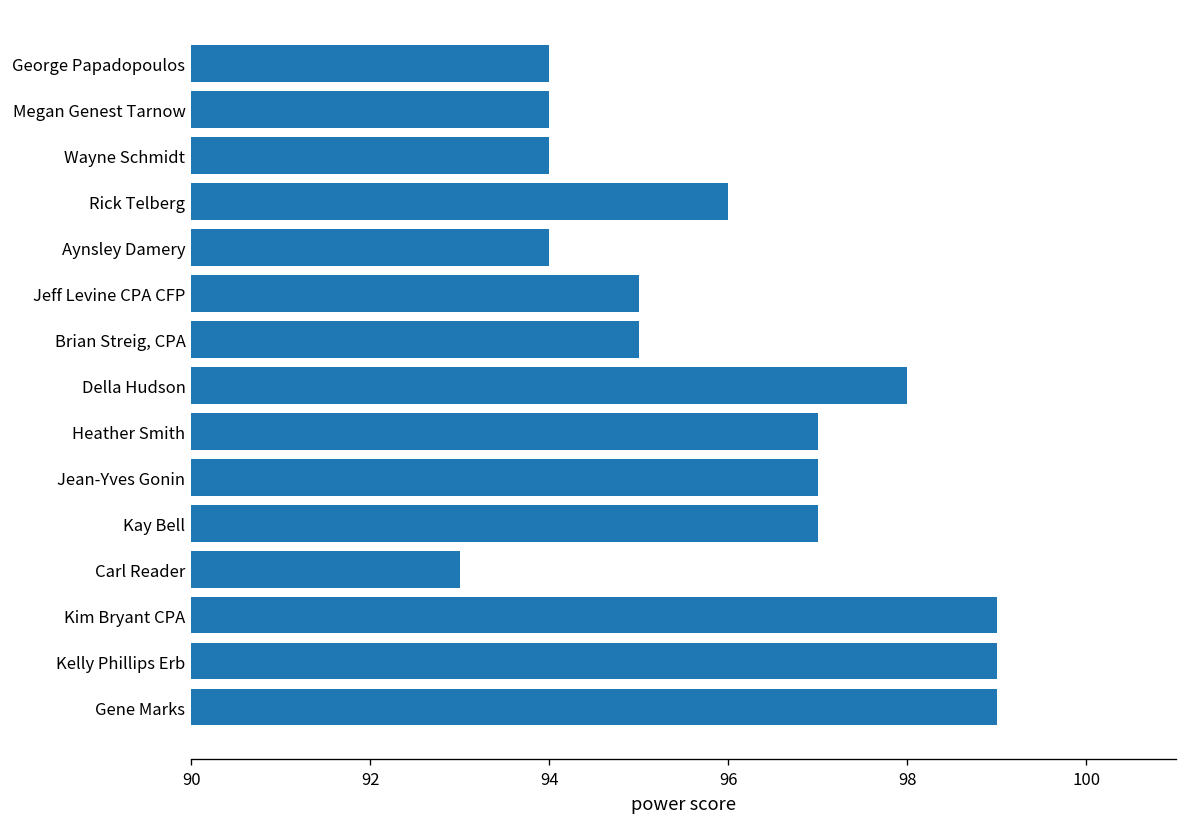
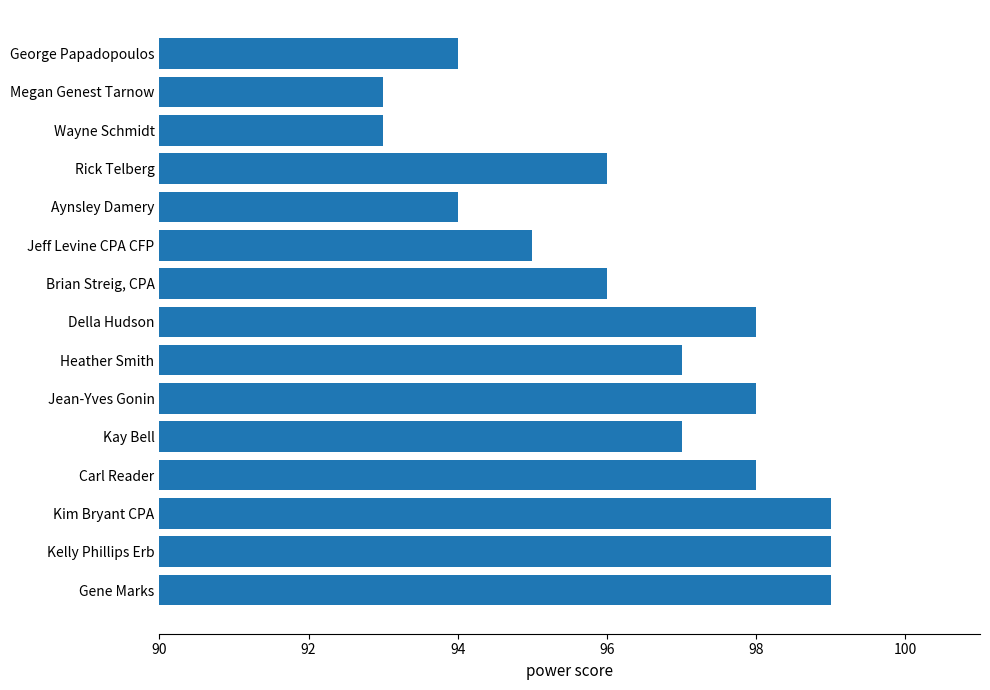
  {
    "George Papadopoulos": 94,
-   "Megan Genest Tarnow": 94,
-   "Wayne Schmidt": 94,
+   "Megan Genest Tarnow": 93,
+   "Wayne Schmidt": 93,
    "Rick Telberg": 96,
    "Aynsley Damery": 94,
    "Jeff Levine CPA CFP": 95,
-   "Brian Streig, CPA": 95,
+   "Brian Streig, CPA": 96,
    "Della Hudson": 98,
    "Heather Smith": 97,
-   "Jean-Yves Gonin": 97,
+   "Jean-Yves Gonin": 98,
    "Kay Bell": 97,
-   "Carl Reader": 93,
+   "Carl Reader": 98,
    "Kim Bryant CPA": 99,
    "Kelly Phillips Erb": 99,
    "Gene Marks": 99
  }
